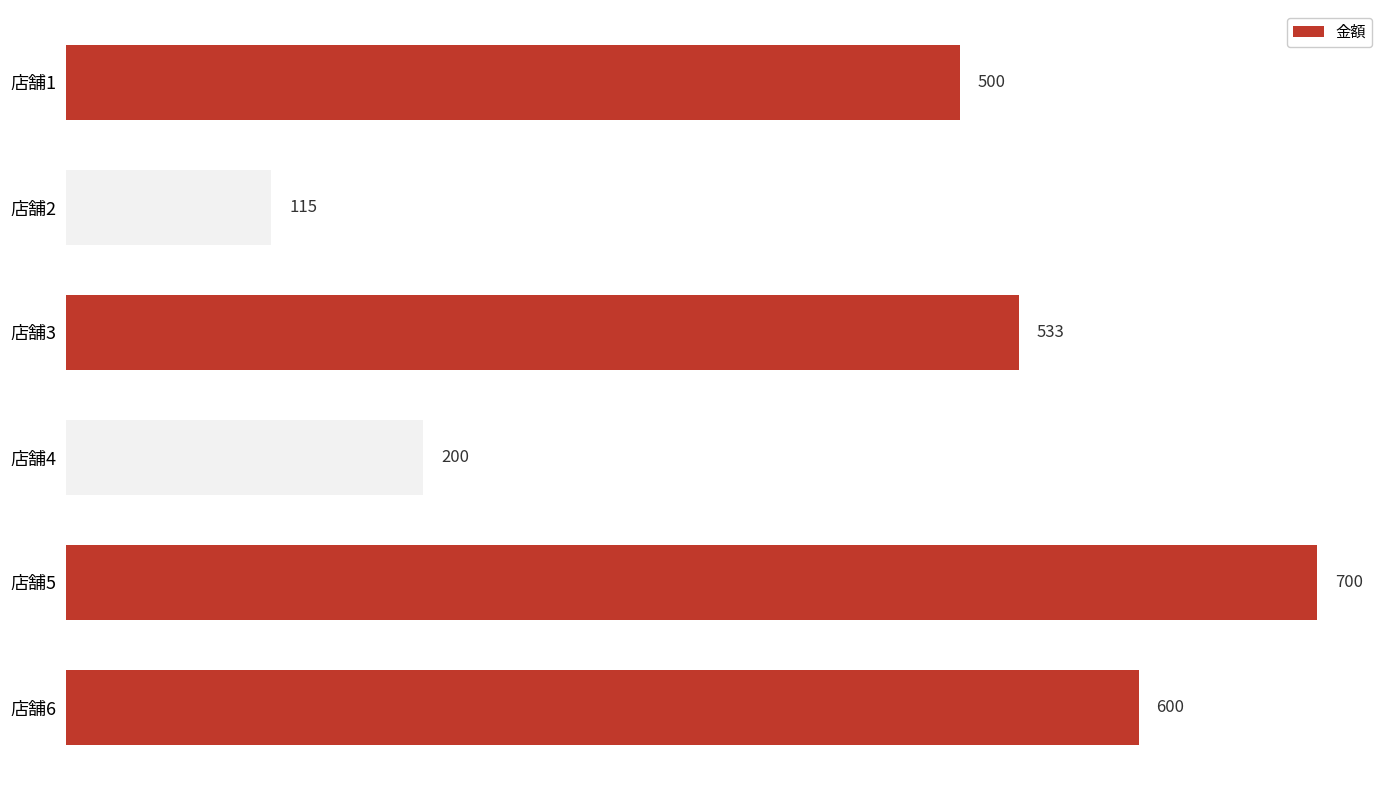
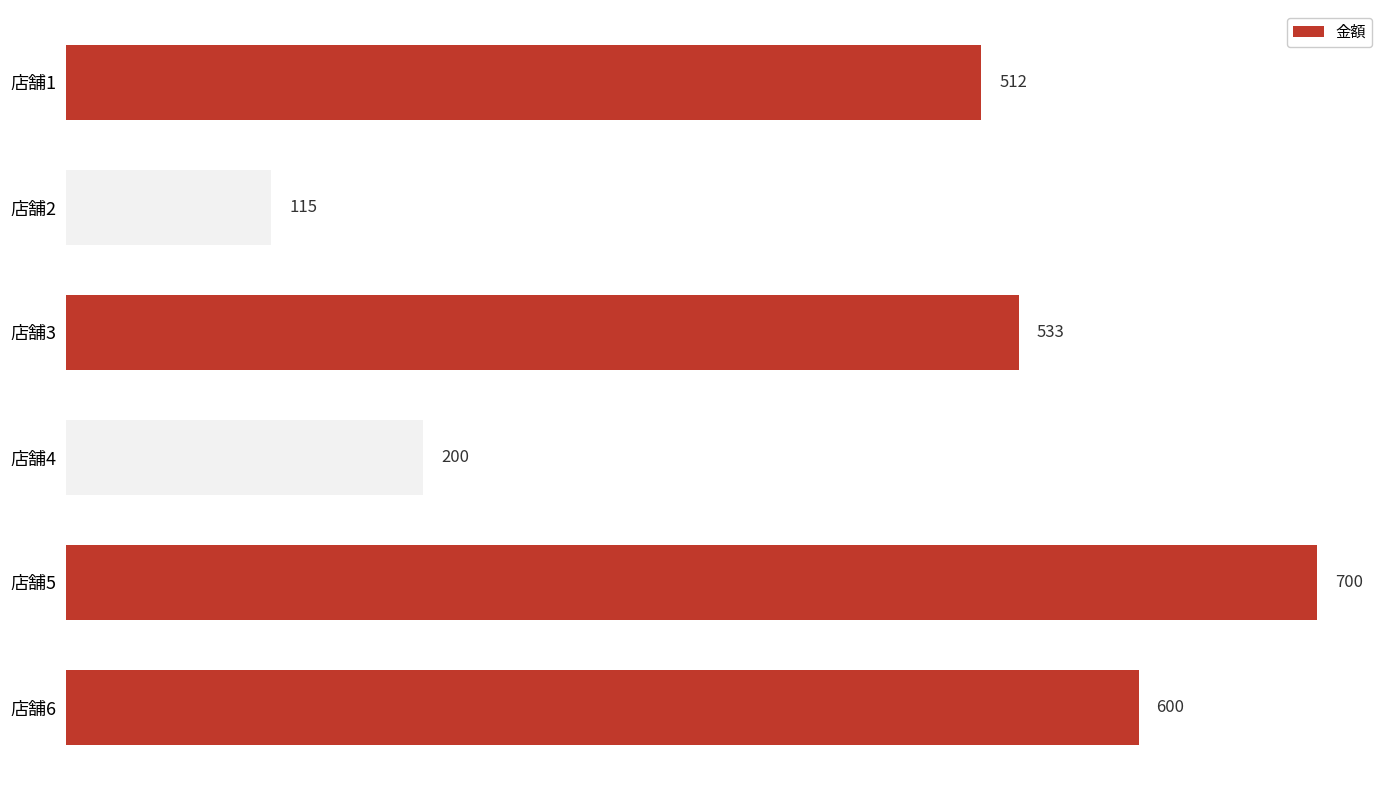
  {
-   "店舗1": 500,
+   "店舗1": 512,
    "店舗2": 115,
    "店舗3": 533,
    "店舗4": 200,
    "店舗5": 700,
    "店舗6": 600
  }
